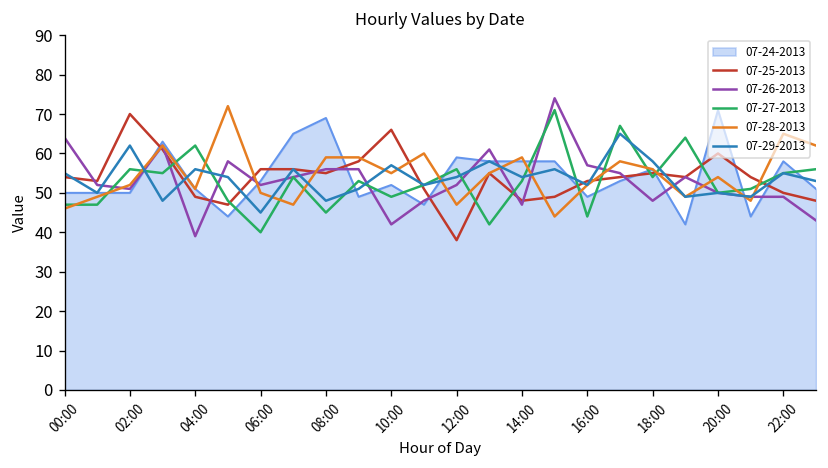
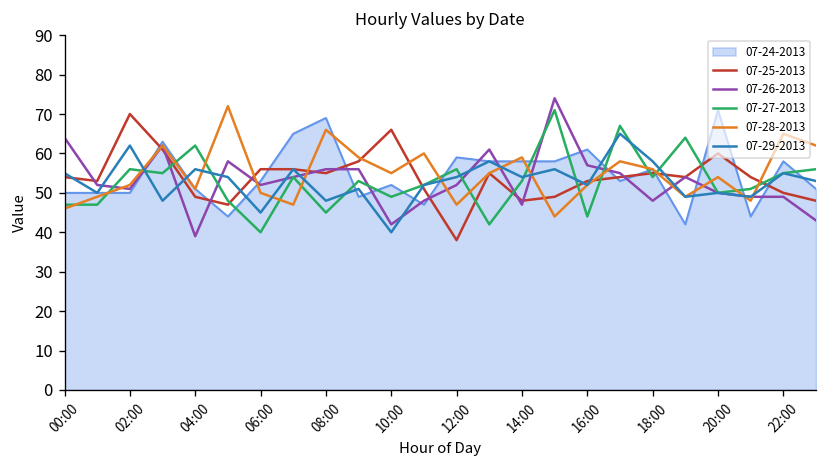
  {
    "07-24-2013": {
      "00:00": 50,
      "02:00": 50,
      "06:00": 53,
      "08:00": 69,
      "10:00": 52,
      "12:00": 59,
      "14:00": 58,
-     "16:00": 49,
+     "16:00": 61,
      "22:00": 58
    },
    "07-25-2013": {
      "00:00": 54,
      "02:00": 70,
      "04:00": 49,
      "06:00": 56,
      "08:00": 55,
      "10:00": 66,
      "12:00": 38,
      "14:00": 48,
      "16:00": 53,
      "18:00": 55,
      "20:00": 60,
      "22:00": 50
    },
    "07-26-2013": {
      "00:00": 64,
      "02:00": 51,
      "04:00": 39,
      "06:00": 52,
      "08:00": 56,
      "10:00": 42,
      "12:00": 52,
      "14:00": 47,
      "16:00": 57,
      "18:00": 48,
      "22:00": 49
    },
    "07-27-2013": {
      "00:00": 47,
      "02:00": 56,
      "04:00": 62,
      "06:00": 40,
      "08:00": 45,
      "10:00": 49,
      "12:00": 56,
      "14:00": 53,
      "16:00": 44,
      "18:00": 54
    },
    "07-28-2013": {
      "00:00": 46,
      "02:00": 52,
      "06:00": 50,
-     "08:00": 59,
+     "08:00": 66,
      "10:00": 55,
      "12:00": 47,
      "14:00": 59,
      "20:00": 54
    },
    "07-29-2013": {
      "00:00": 55,
      "02:00": 62,
      "04:00": 56,
      "06:00": 45,
      "08:00": 48,
-     "10:00": 57,
+     "10:00": 40,
      "12:00": 54,
      "14:00": 54,
      "18:00": 58
    }
  }
